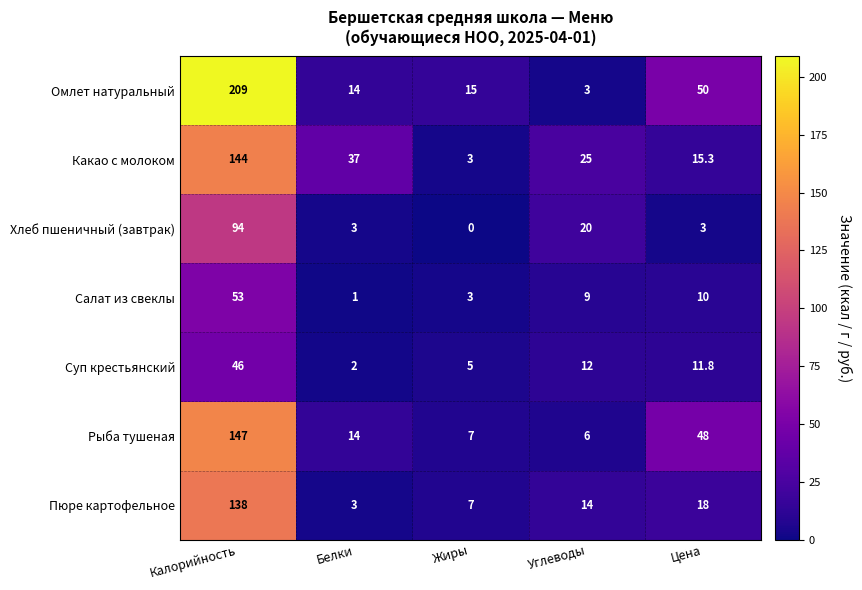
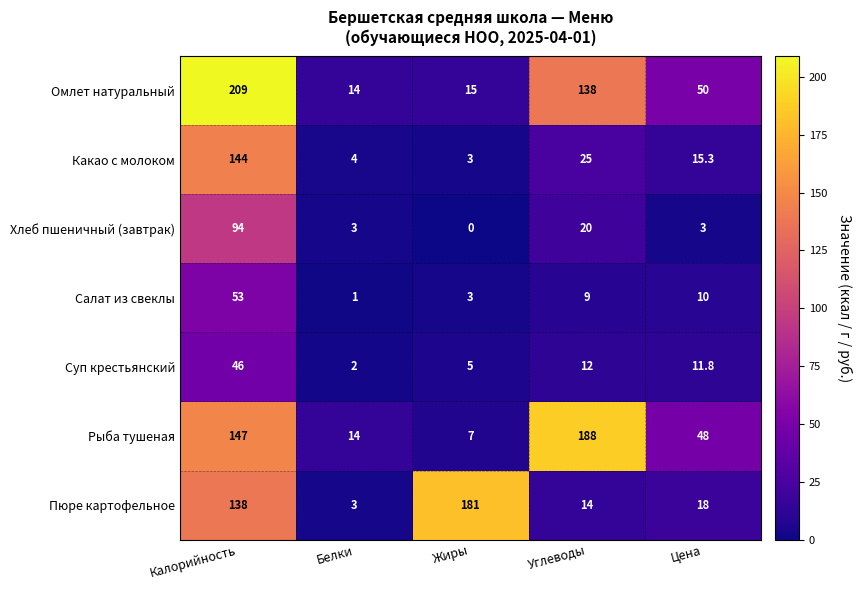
  {
    "Омлет натуральный": {
      "Калорийность": 209,
      "Белки": 14,
      "Жиры": 15,
-     "Углеводы": 3,
+     "Углеводы": 138,
      "Цена": 50
    },
    "Какао с молоком": {
      "Калорийность": 144,
-     "Белки": 37,
+     "Белки": 4,
      "Жиры": 3,
      "Углеводы": 25,
      "Цена": 15.3
    },
    "Хлеб пшеничный (завтрак)": {
      "Калорийность": 94,
      "Белки": 3,
      "Жиры": 0,
      "Углеводы": 20,
      "Цена": 3
    },
    "Салат из свеклы": {
      "Калорийность": 53,
      "Белки": 1,
      "Жиры": 3,
      "Углеводы": 9,
      "Цена": 10
    },
    "Суп крестьянский": {
      "Калорийность": 46,
      "Белки": 2,
      "Жиры": 5,
      "Углеводы": 12,
      "Цена": 11.8
    },
    "Рыба тушеная": {
      "Калорийность": 147,
      "Белки": 14,
      "Жиры": 7,
-     "Углеводы": 6,
+     "Углеводы": 188,
      "Цена": 48
    },
    "Пюре картофельное": {
      "Калорийность": 138,
      "Белки": 3,
-     "Жиры": 7,
+     "Жиры": 181,
      "Углеводы": 14,
      "Цена": 18
    }
  }
